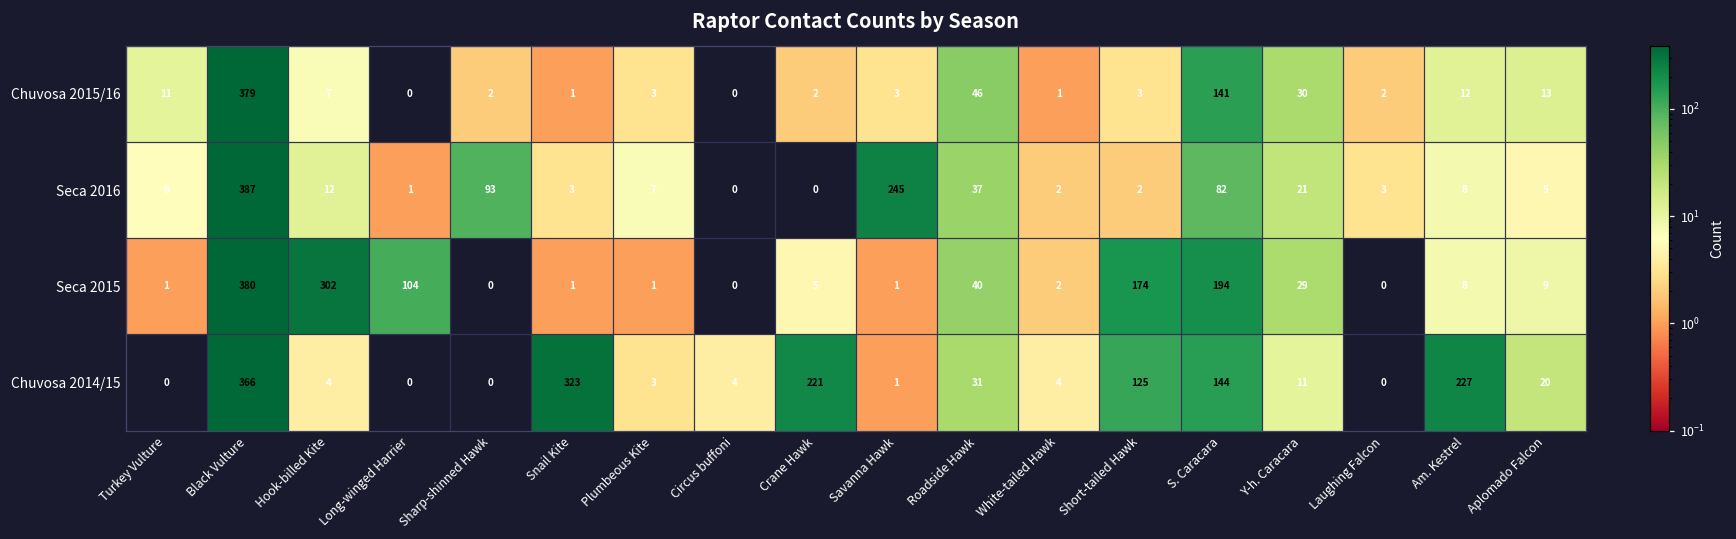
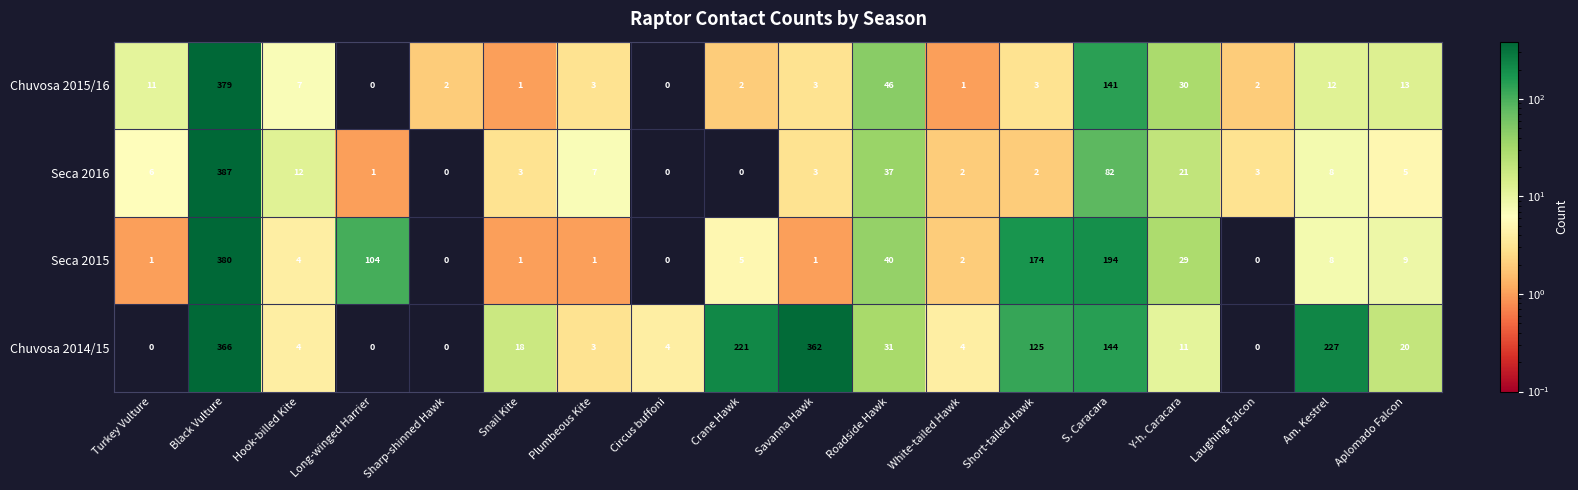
  {
    "Chuvosa 2015/16": {
      "Turkey Vulture": 11,
      "Black Vulture": 379,
      "Hook-billed Kite": 7,
      "Long-winged Harrier": 0,
      "Sharp-shinned Hawk": 2,
      "Snail Kite": 1,
      "Plumbeous Kite": 3,
      "Circus buffoni": 0,
      "Crane Hawk": 2,
      "Savanna Hawk": 3,
      "Roadside Hawk": 46,
      "White-tailed Hawk": 1,
      "Short-tailed Hawk": 3,
      "S. Caracara": 141,
      "Y-h. Caracara": 30,
      "Laughing Falcon": 2,
      "Am. Kestrel": 12,
      "Aplomado Falcon": 13
    },
    "Seca 2016": {
      "Turkey Vulture": 6,
      "Black Vulture": 387,
      "Hook-billed Kite": 12,
      "Long-winged Harrier": 1,
-     "Sharp-shinned Hawk": 93,
+     "Sharp-shinned Hawk": 0,
      "Snail Kite": 3,
      "Plumbeous Kite": 7,
      "Circus buffoni": 0,
      "Crane Hawk": 0,
-     "Savanna Hawk": 245,
+     "Savanna Hawk": 3,
      "Roadside Hawk": 37,
      "White-tailed Hawk": 2,
      "Short-tailed Hawk": 2,
      "S. Caracara": 82,
      "Y-h. Caracara": 21,
      "Laughing Falcon": 3,
      "Am. Kestrel": 8,
      "Aplomado Falcon": 5
    },
    "Seca 2015": {
      "Turkey Vulture": 1,
      "Black Vulture": 380,
-     "Hook-billed Kite": 302,
+     "Hook-billed Kite": 4,
      "Long-winged Harrier": 104,
      "Sharp-shinned Hawk": 0,
      "Snail Kite": 1,
      "Plumbeous Kite": 1,
      "Circus buffoni": 0,
      "Crane Hawk": 5,
      "Savanna Hawk": 1,
      "Roadside Hawk": 40,
      "White-tailed Hawk": 2,
      "Short-tailed Hawk": 174,
      "S. Caracara": 194,
      "Y-h. Caracara": 29,
      "Laughing Falcon": 0,
      "Am. Kestrel": 8,
      "Aplomado Falcon": 9
    },
    "Chuvosa 2014/15": {
      "Turkey Vulture": 0,
      "Black Vulture": 366,
      "Hook-billed Kite": 4,
      "Long-winged Harrier": 0,
      "Sharp-shinned Hawk": 0,
-     "Snail Kite": 323,
+     "Snail Kite": 18,
      "Plumbeous Kite": 3,
      "Circus buffoni": 4,
      "Crane Hawk": 221,
-     "Savanna Hawk": 1,
+     "Savanna Hawk": 362,
      "Roadside Hawk": 31,
      "White-tailed Hawk": 4,
      "Short-tailed Hawk": 125,
      "S. Caracara": 144,
      "Y-h. Caracara": 11,
      "Laughing Falcon": 0,
      "Am. Kestrel": 227,
      "Aplomado Falcon": 20
    }
  }
